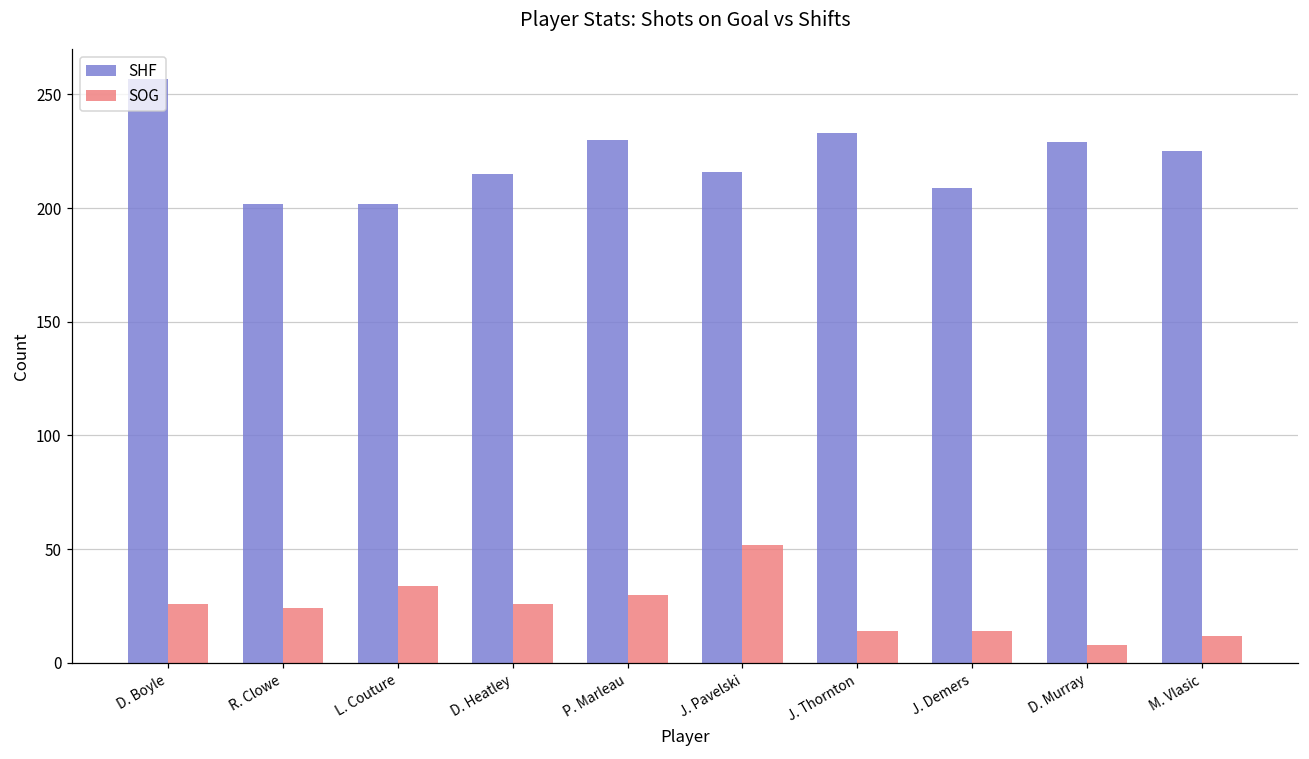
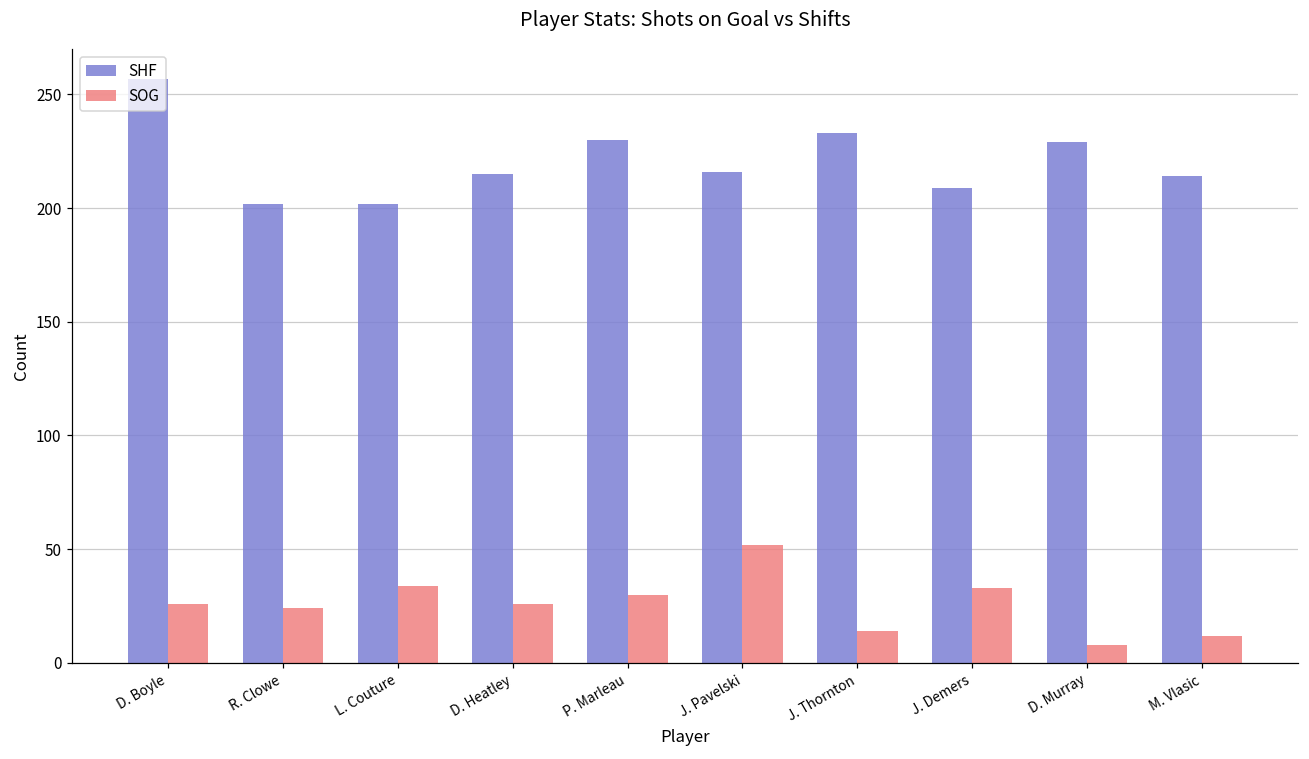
  {
    "SHF": {
      "R. Clowe": 202,
      "L. Couture": 202,
      "D. Heatley": 215,
      "P. Marleau": 230,
      "J. Pavelski": 216,
      "J. Thornton": 233,
      "J. Demers": 209,
      "D. Murray": 229,
-     "M. Vlasic": 225
+     "M. Vlasic": 214
    },
    "SOG": {
      "D. Boyle": 26,
      "R. Clowe": 24,
      "L. Couture": 34,
      "D. Heatley": 26,
      "P. Marleau": 30,
      "J. Pavelski": 52,
      "J. Thornton": 14,
-     "J. Demers": 14,
+     "J. Demers": 33,
      "D. Murray": 8,
      "M. Vlasic": 12
    }
  }
